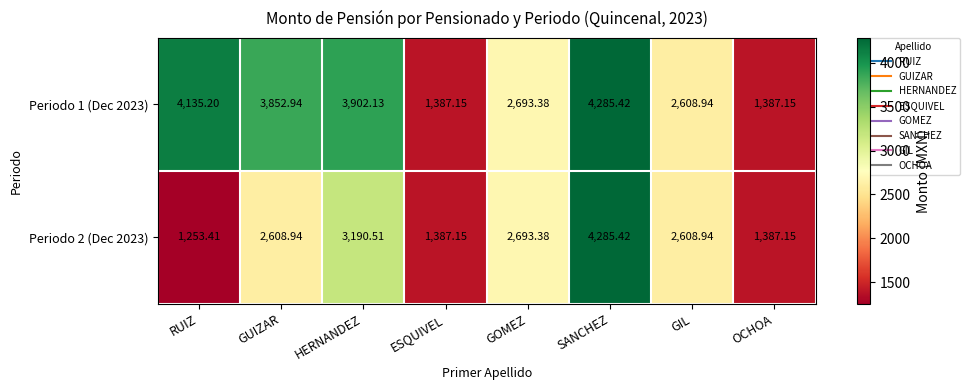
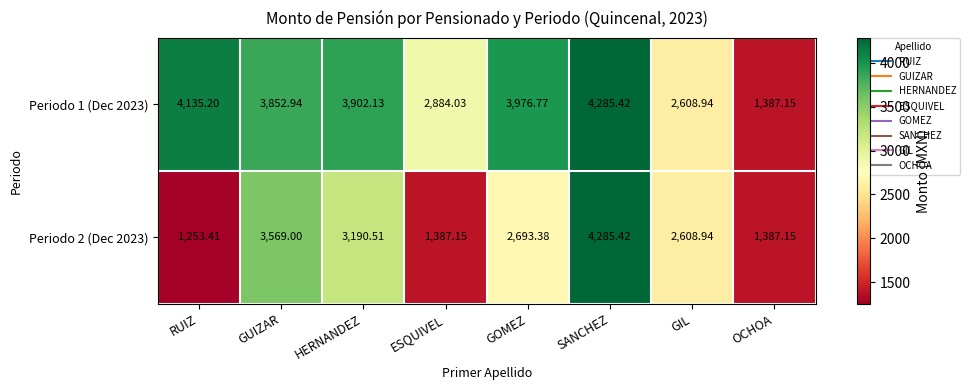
  {
    "Periodo 1 (Dec 2023)": {
      "RUIZ": "4,135.20",
      "GUIZAR": "3,852.94",
      "HERNANDEZ": "3,902.13",
-     "ESQUIVEL": "1,387.15",
-     "GOMEZ": "2,693.38",
+     "ESQUIVEL": "2,884.03",
+     "GOMEZ": "3,976.77",
      "SANCHEZ": "4,285.42",
      "GIL": "2,608.94",
      "OCHOA": "1,387.15"
    },
    "Periodo 2 (Dec 2023)": {
      "RUIZ": "1,253.41",
-     "GUIZAR": "2,608.94",
+     "GUIZAR": "3,569.00",
      "HERNANDEZ": "3,190.51",
      "ESQUIVEL": "1,387.15",
      "GOMEZ": "2,693.38",
      "SANCHEZ": "4,285.42",
      "GIL": "2,608.94",
      "OCHOA": "1,387.15"
    }
  }
